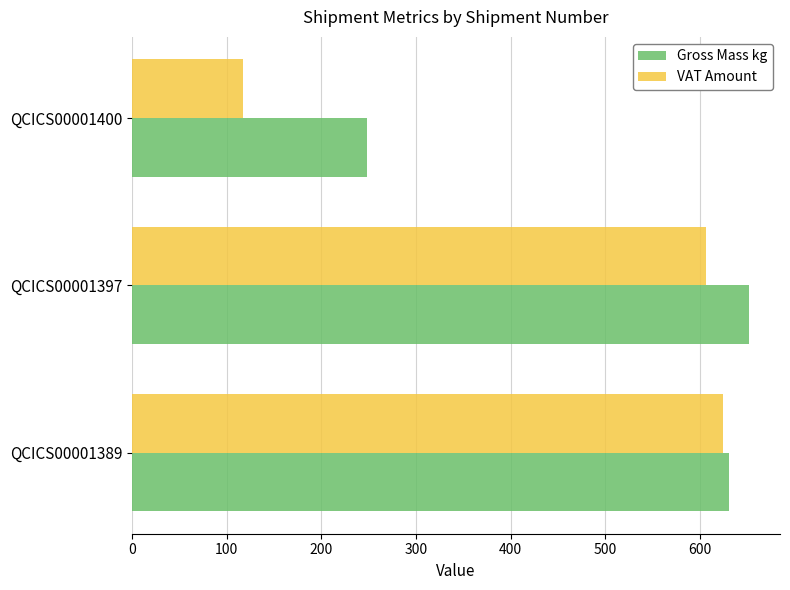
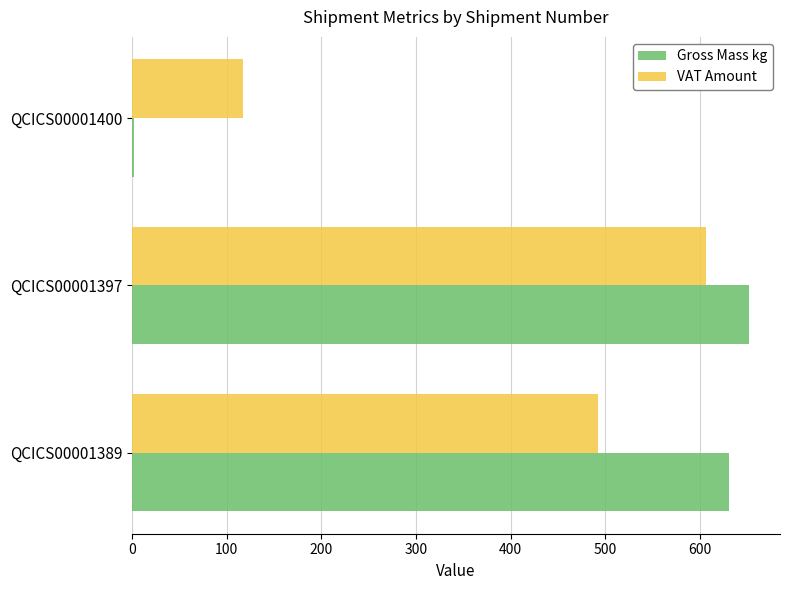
  {
    "Gross Mass kg": {
-     "QCICS00001400": 250,
+     "QCICS00001400": 0,
      "QCICS00001397": 650,
      "QCICS00001389": 630
    },
    "VAT Amount": {
      "QCICS00001400": 120,
      "QCICS00001397": 610,
-     "QCICS00001389": 620
+     "QCICS00001389": 490
    }
  }
